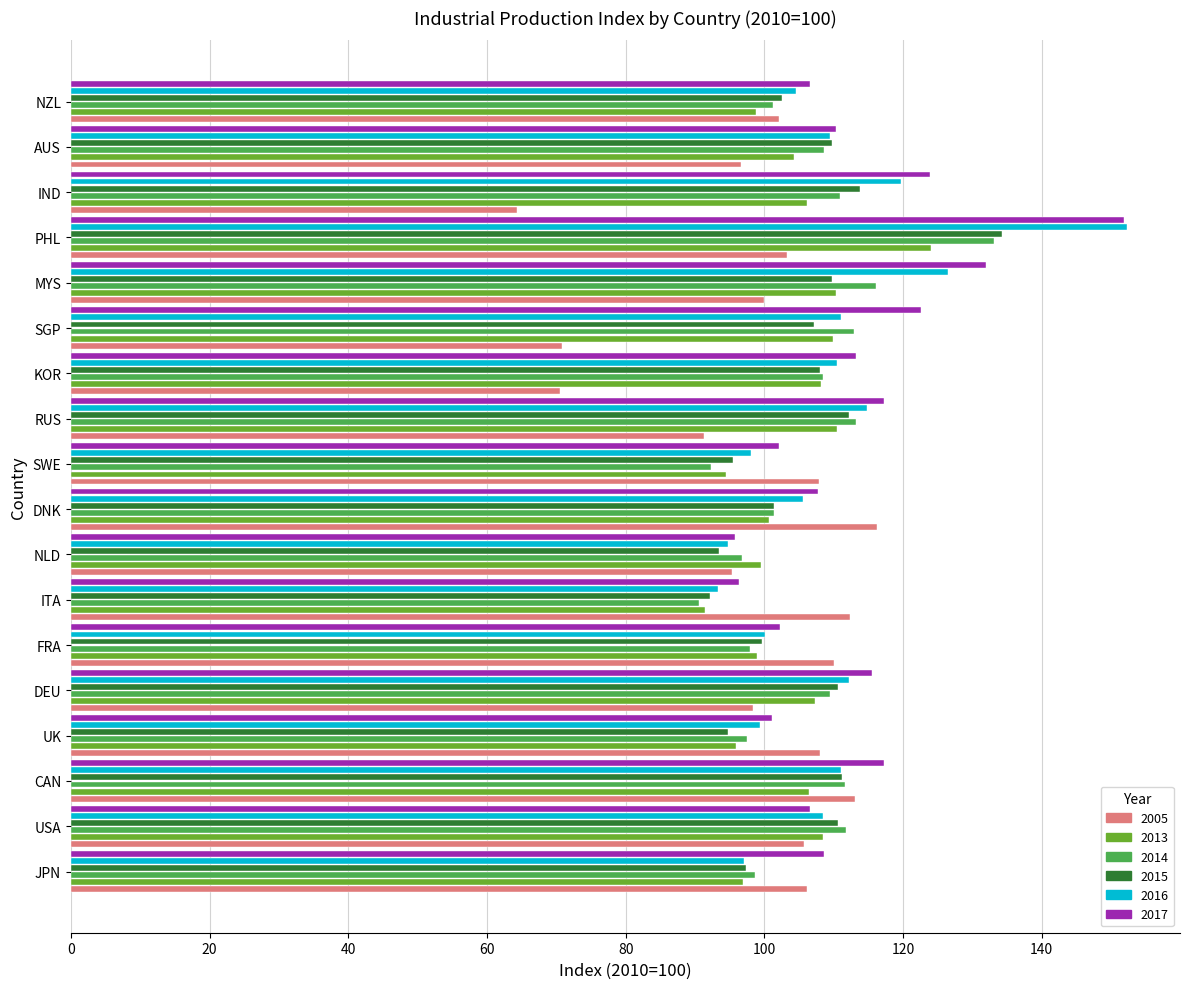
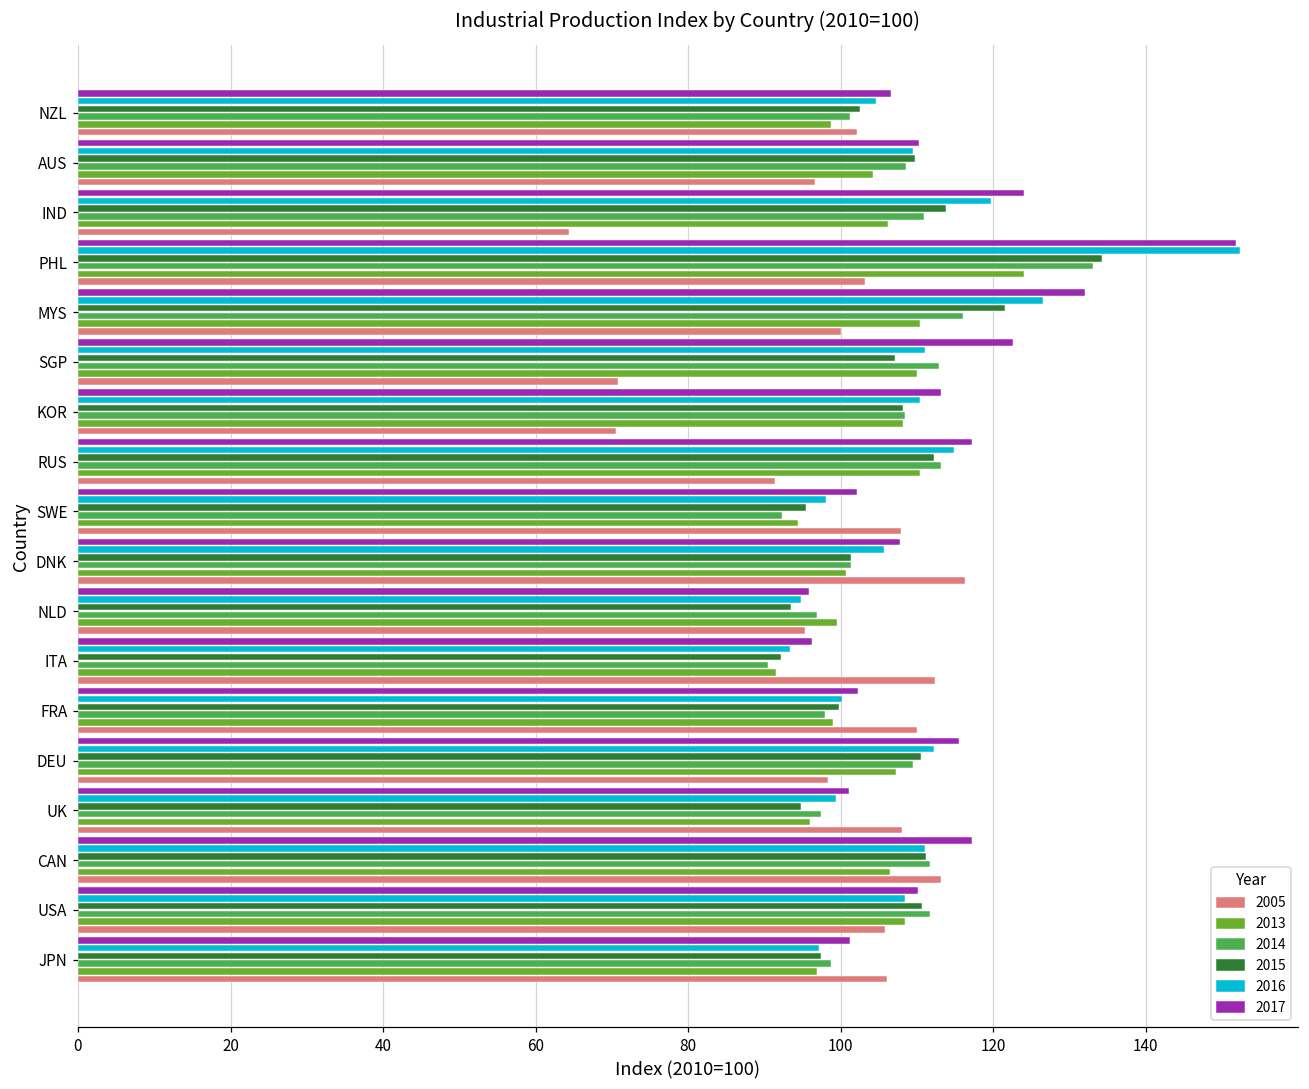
  {
    "2005": {
      "NZL": 102,
      "AUS": 97,
      "IND": 64,
      "PHL": 103,
      "MYS": 100,
      "SGP": 71,
      "KOR": 70,
      "RUS": 91,
      "SWE": 108,
      "DNK": 116,
      "NLD": 95,
      "ITA": 112,
      "FRA": 110,
      "DEU": 98,
      "UK": 108,
      "CAN": 113,
      "USA": 106,
      "JPN": 106
    },
    "2015": {
      "NZL": 103,
      "AUS": 110,
      "IND": 114,
      "PHL": 134,
-     "MYS": 110,
+     "MYS": 122,
      "SGP": 107,
      "KOR": 108,
      "RUS": 112,
      "SWE": 95,
      "DNK": 101,
      "NLD": 94,
      "ITA": 92,
      "FRA": 100,
      "DEU": 111,
      "UK": 95,
      "CAN": 111,
      "USA": 111,
      "JPN": 97
    },
    "2016": {
      "NZL": 105,
      "AUS": 110,
      "IND": 120,
      "PHL": 152,
      "MYS": 127,
      "SGP": 111,
      "KOR": 110,
      "RUS": 115,
      "SWE": 98,
      "DNK": 106,
      "NLD": 95,
      "ITA": 93,
      "FRA": 100,
      "DEU": 112,
      "UK": 99,
      "CAN": 111,
      "USA": 108,
      "JPN": 97
    },
    "2017": {
      "NZL": 107,
      "AUS": 110,
      "IND": 124,
      "PHL": 152,
      "MYS": 132,
      "SGP": 123,
      "KOR": 113,
      "RUS": 117,
      "SWE": 102,
      "DNK": 108,
      "NLD": 96,
      "ITA": 96,
      "FRA": 102,
      "DEU": 116,
      "UK": 101,
      "CAN": 117,
-     "USA": 107,
-     "JPN": 109
+     "USA": 110,
+     "JPN": 101
    }
  }
